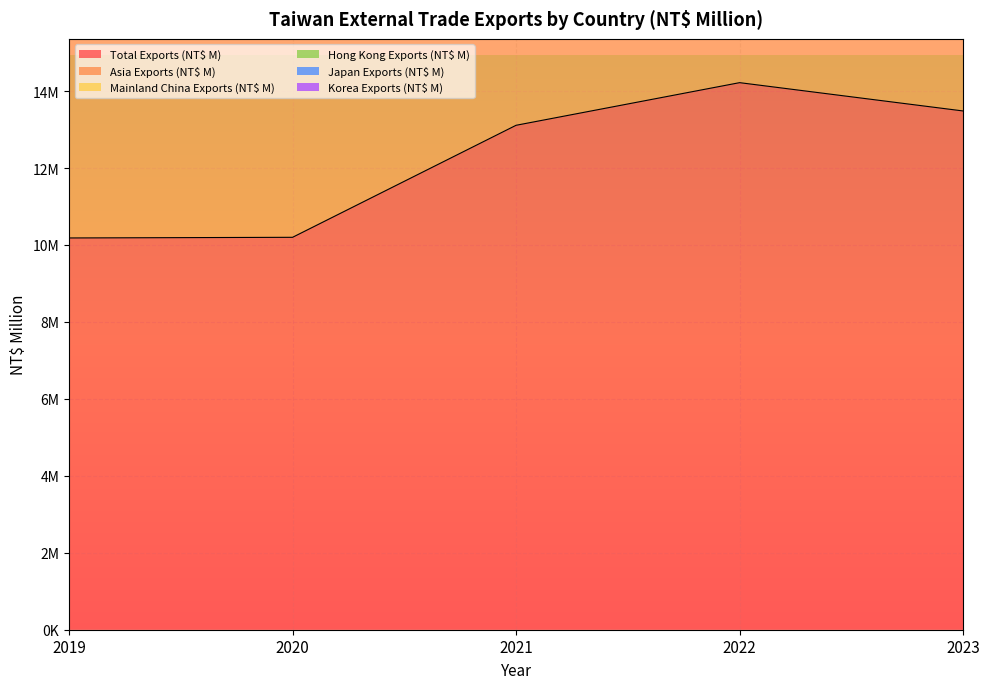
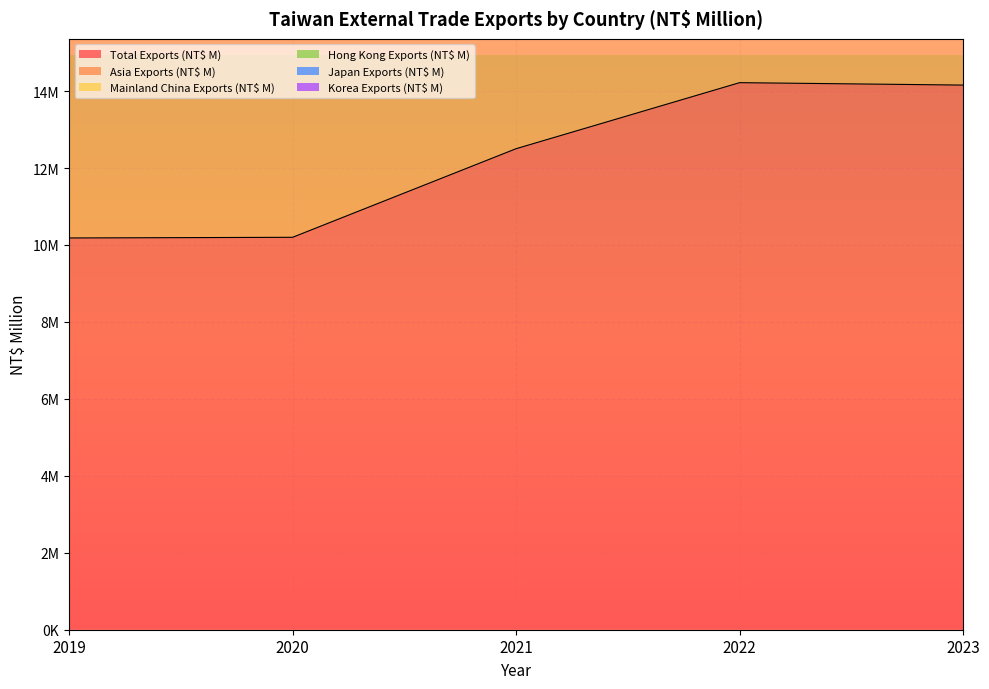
  {
    "Total Exports (NT$ M)": {
      "2019": 10200000,
      "2020": 10200000,
-     "2021": 13100000,
+     "2021": 12500000,
      "2022": 14200000,
-     "2023": 13500000
+     "2023": 14200000
    }
  }
